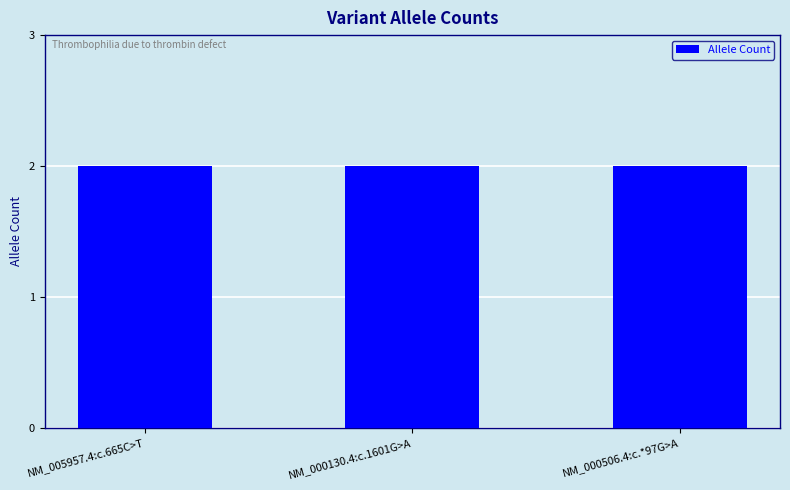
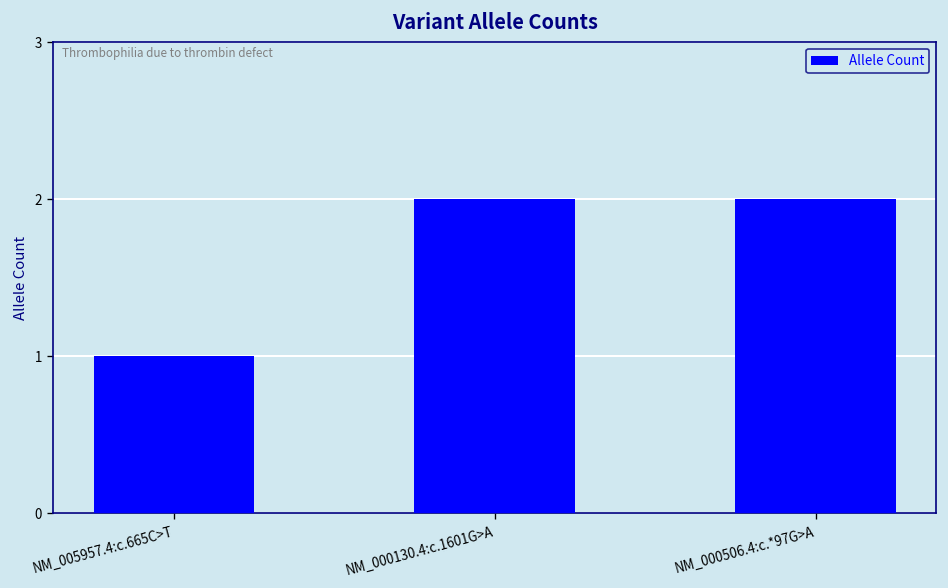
  {
-   "NM_005957.4:c.665C>T": 2,
+   "NM_005957.4:c.665C>T": 1,
    "NM_000130.4:c.1601G>A": 2,
    "NM_000506.4:c.*97G>A": 2
  }
